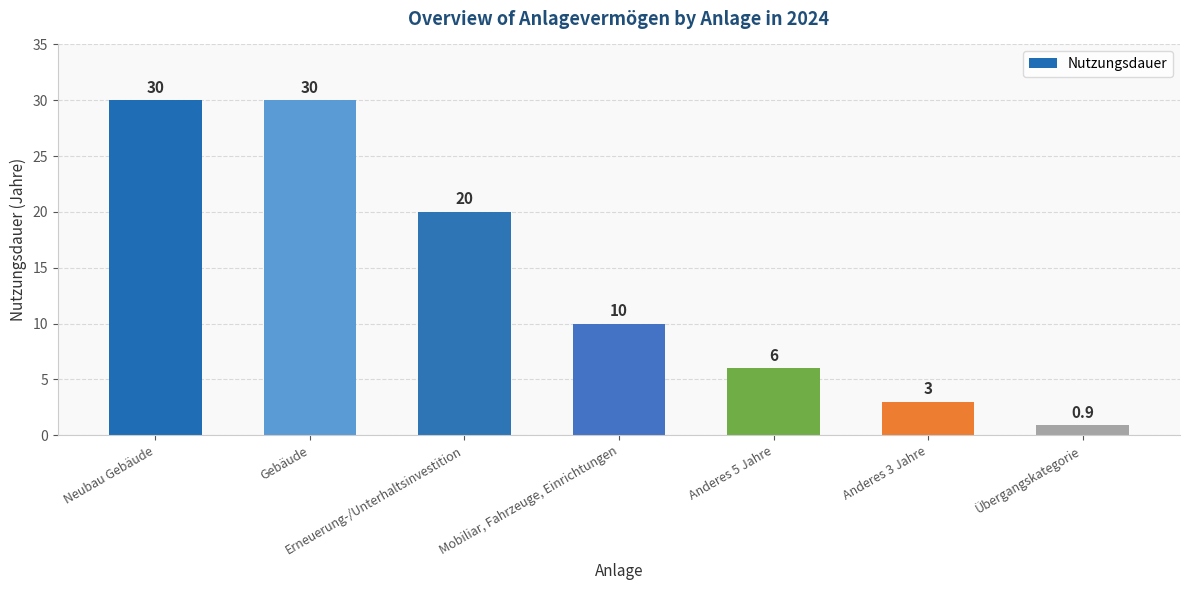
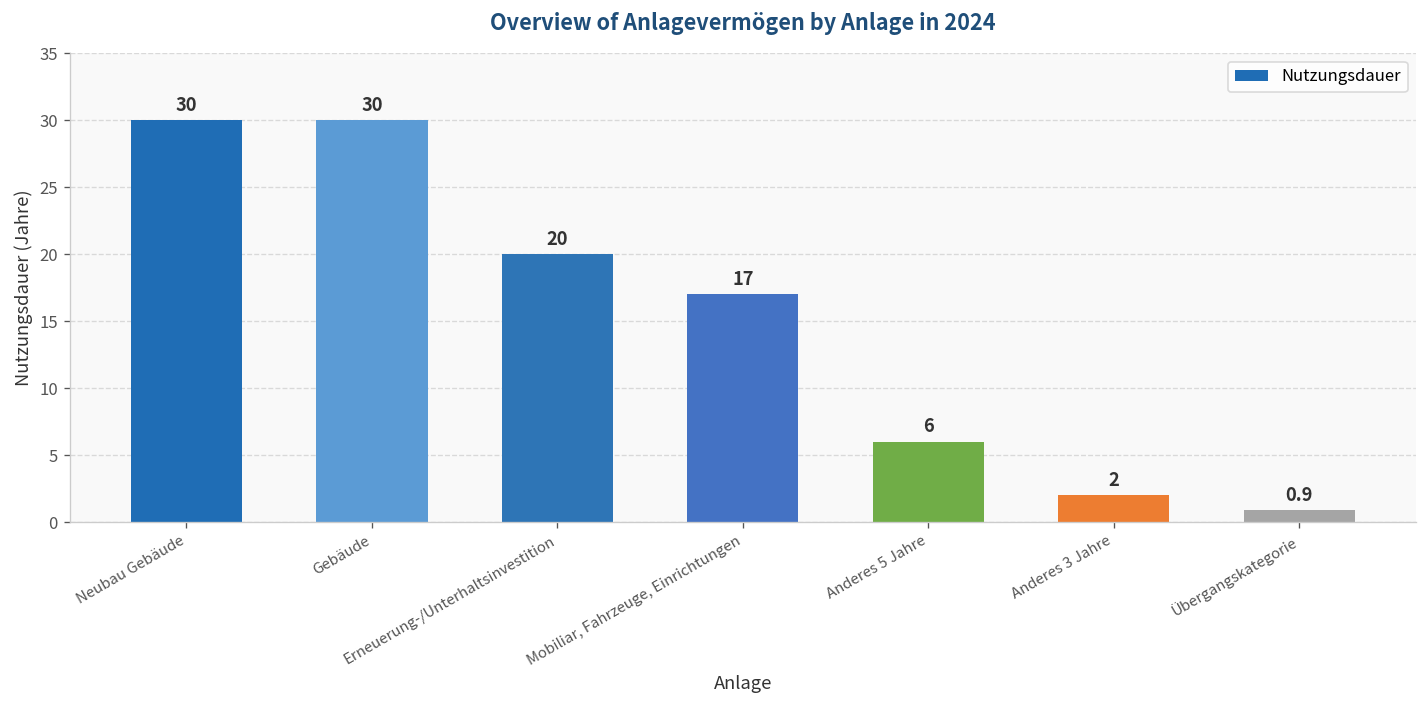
  {
    "Neubau Gebäude": 30,
    "Gebäude": 30,
    "Erneuerung-/Unterhaltsinvestition": 20,
-   "Mobiliar, Fahrzeuge, Einrichtungen": 10,
+   "Mobiliar, Fahrzeuge, Einrichtungen": 17,
    "Anderes 5 Jahre": 6,
-   "Anderes 3 Jahre": 3,
+   "Anderes 3 Jahre": 2,
    "Übergangskategorie": 0.9
  }
